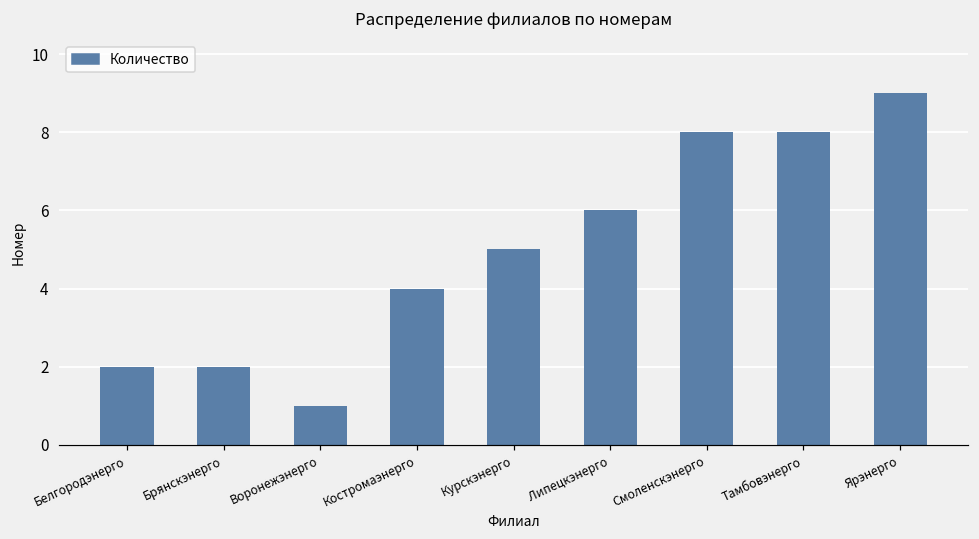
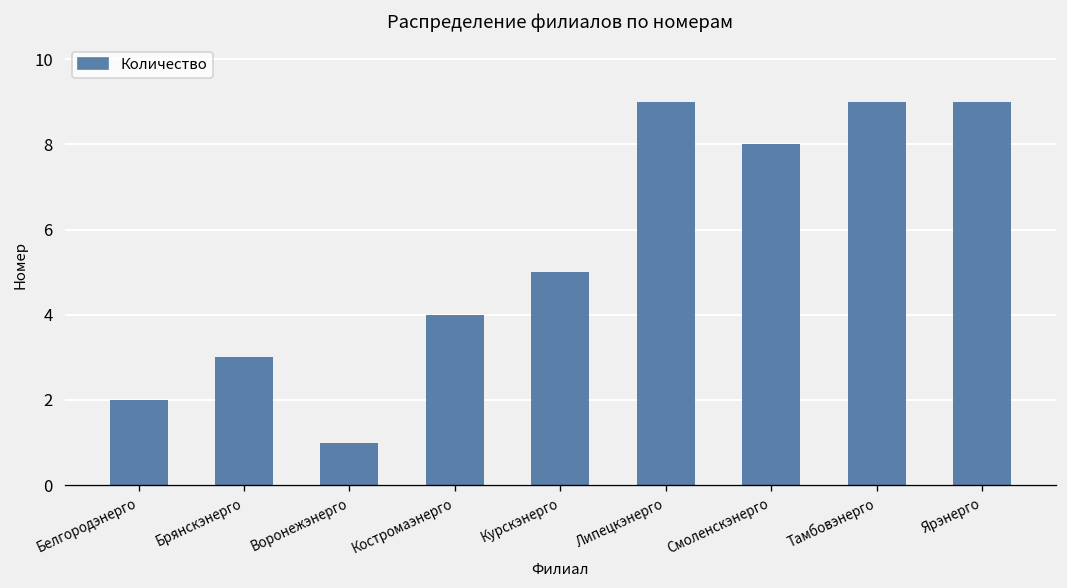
  {
    "Белгородэнерго": 2,
-   "Брянскэнерго": 2,
+   "Брянскэнерго": 3,
    "Воронежэнерго": 1,
    "Костромаэнерго": 4,
    "Курскэнерго": 5,
-   "Липецкэнерго": 6,
+   "Липецкэнерго": 9,
    "Смоленскэнерго": 8,
-   "Тамбовэнерго": 8,
+   "Тамбовэнерго": 9,
    "Ярэнерго": 9
  }
